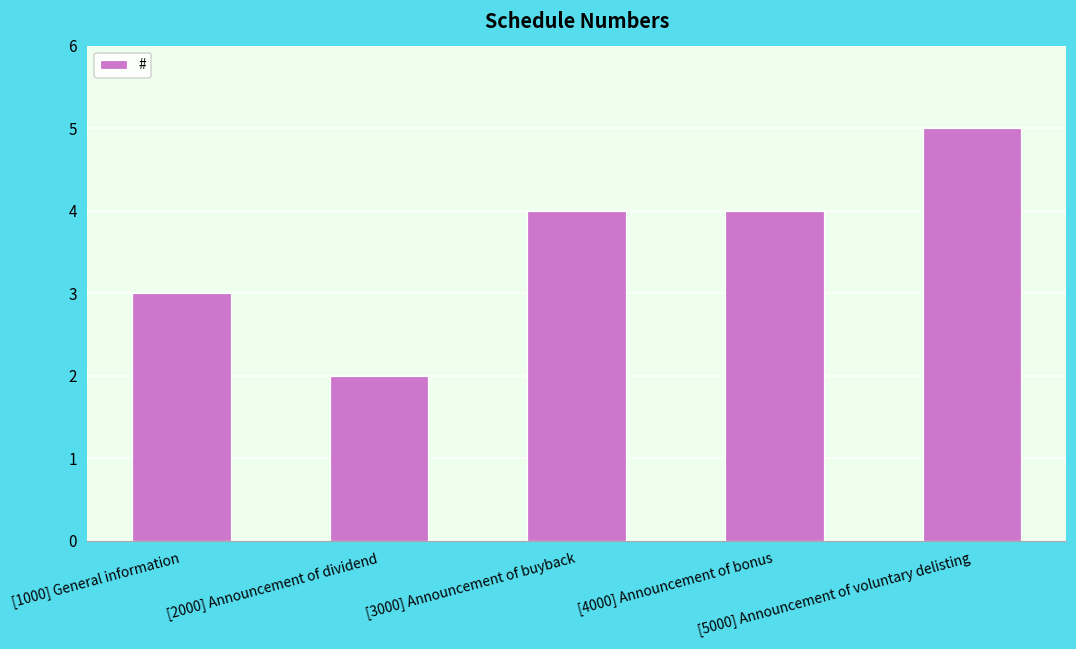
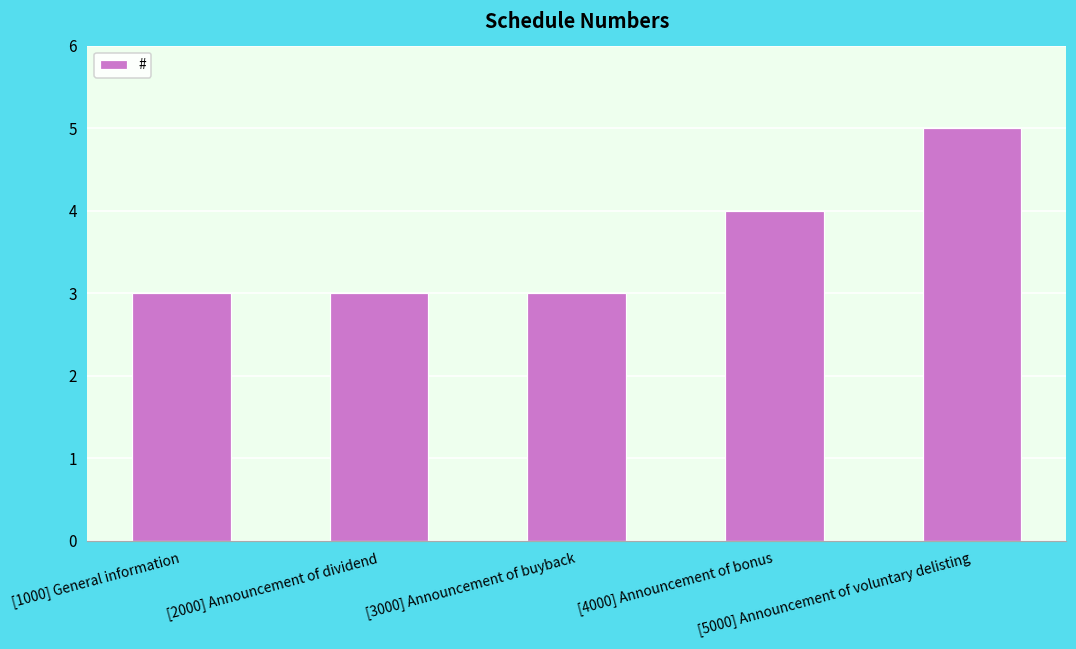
  {
    "[1000] General information": 3,
-   "[2000] Announcement of dividend": 2,
-   "[3000] Announcement of buyback": 4,
+   "[2000] Announcement of dividend": 3,
+   "[3000] Announcement of buyback": 3,
    "[4000] Announcement of bonus": 4,
    "[5000] Announcement of voluntary delisting": 5
  }
